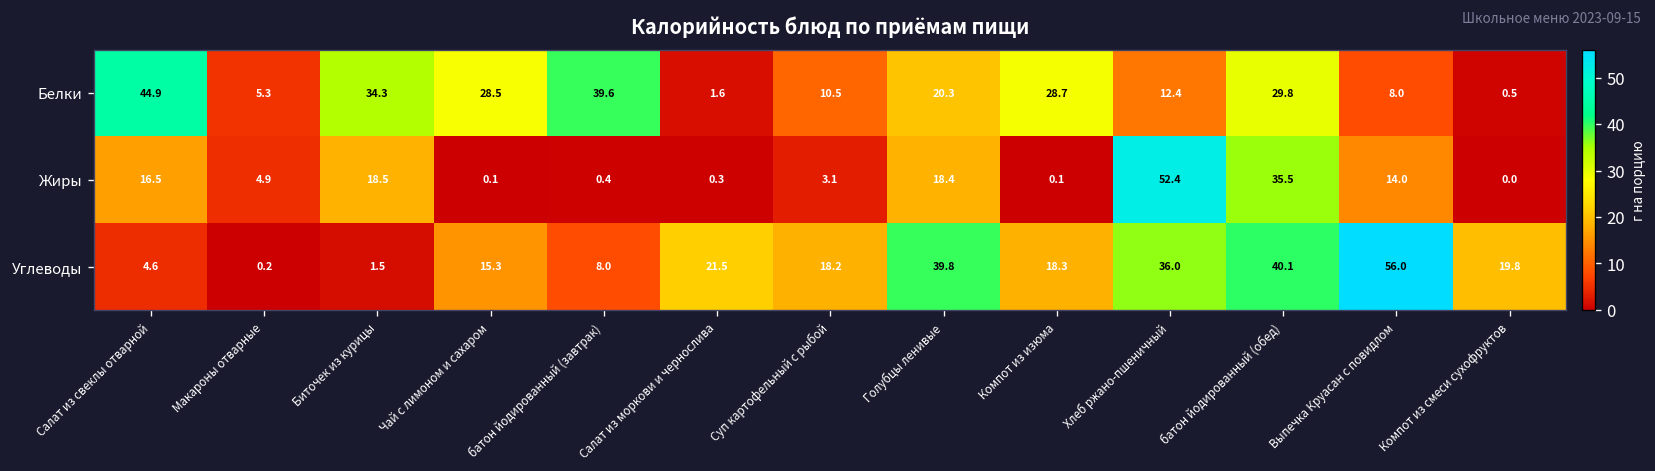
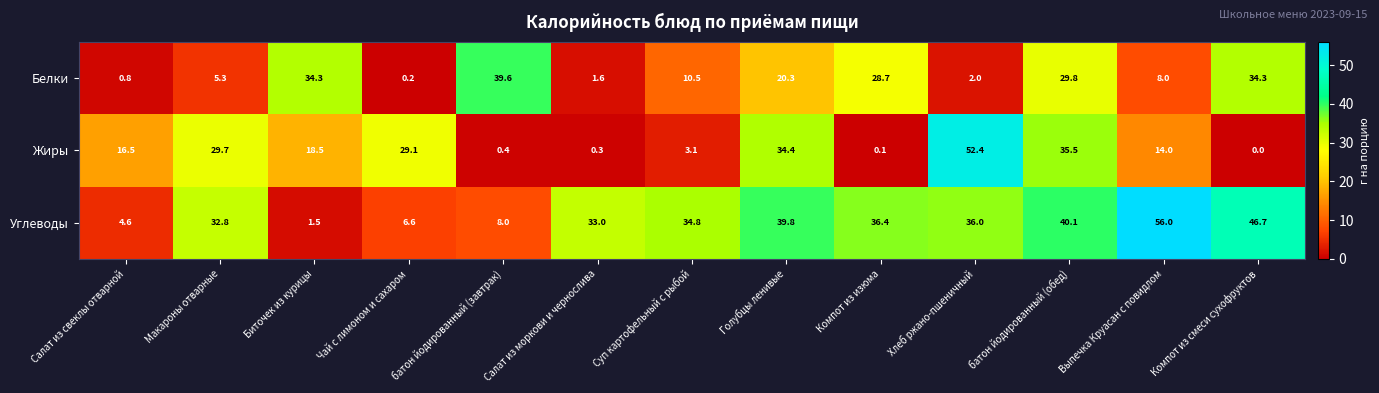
  {
    "Белки": {
-     "Салат из свеклы отварной": 44.9,
+     "Салат из свеклы отварной": 0.8,
      "Макароны отварные": 5.3,
      "Биточек из курицы": 34.3,
-     "Чай с лимоном и сахаром": 28.5,
+     "Чай с лимоном и сахаром": 0.2,
      "батон йодированный (завтрак)": 39.6,
      "Салат из моркови и чернослива": 1.6,
      "Суп картофельный с рыбой": 10.5,
      "Голубцы ленивые": 20.3,
      "Компот из изюма": 28.7,
-     "Хлеб ржано-пшеничный": 12.4,
+     "Хлеб ржано-пшеничный": 2.0,
      "батон йодированный (обед)": 29.8,
      "Выпечка Круасан с повидлом": 8.0,
-     "Компот из смеси сухофруктов": 0.5
+     "Компот из смеси сухофруктов": 34.3
    },
    "Жиры": {
      "Салат из свеклы отварной": 16.5,
-     "Макароны отварные": 4.9,
+     "Макароны отварные": 29.7,
      "Биточек из курицы": 18.5,
-     "Чай с лимоном и сахаром": 0.1,
+     "Чай с лимоном и сахаром": 29.1,
      "батон йодированный (завтрак)": 0.4,
      "Салат из моркови и чернослива": 0.3,
      "Суп картофельный с рыбой": 3.1,
-     "Голубцы ленивые": 18.4,
+     "Голубцы ленивые": 34.4,
      "Компот из изюма": 0.1,
      "Хлеб ржано-пшеничный": 52.4,
      "батон йодированный (обед)": 35.5,
      "Выпечка Круасан с повидлом": 14.0,
      "Компот из смеси сухофруктов": 0.0
    },
    "Углеводы": {
      "Салат из свеклы отварной": 4.6,
-     "Макароны отварные": 0.2,
+     "Макароны отварные": 32.8,
      "Биточек из курицы": 1.5,
-     "Чай с лимоном и сахаром": 15.3,
+     "Чай с лимоном и сахаром": 6.6,
      "батон йодированный (завтрак)": 8.0,
-     "Салат из моркови и чернослива": 21.5,
-     "Суп картофельный с рыбой": 18.2,
+     "Салат из моркови и чернослива": 33.0,
+     "Суп картофельный с рыбой": 34.8,
      "Голубцы ленивые": 39.8,
-     "Компот из изюма": 18.3,
+     "Компот из изюма": 36.4,
      "Хлеб ржано-пшеничный": 36.0,
      "батон йодированный (обед)": 40.1,
      "Выпечка Круасан с повидлом": 56.0,
-     "Компот из смеси сухофруктов": 19.8
+     "Компот из смеси сухофруктов": 46.7
    }
  }
